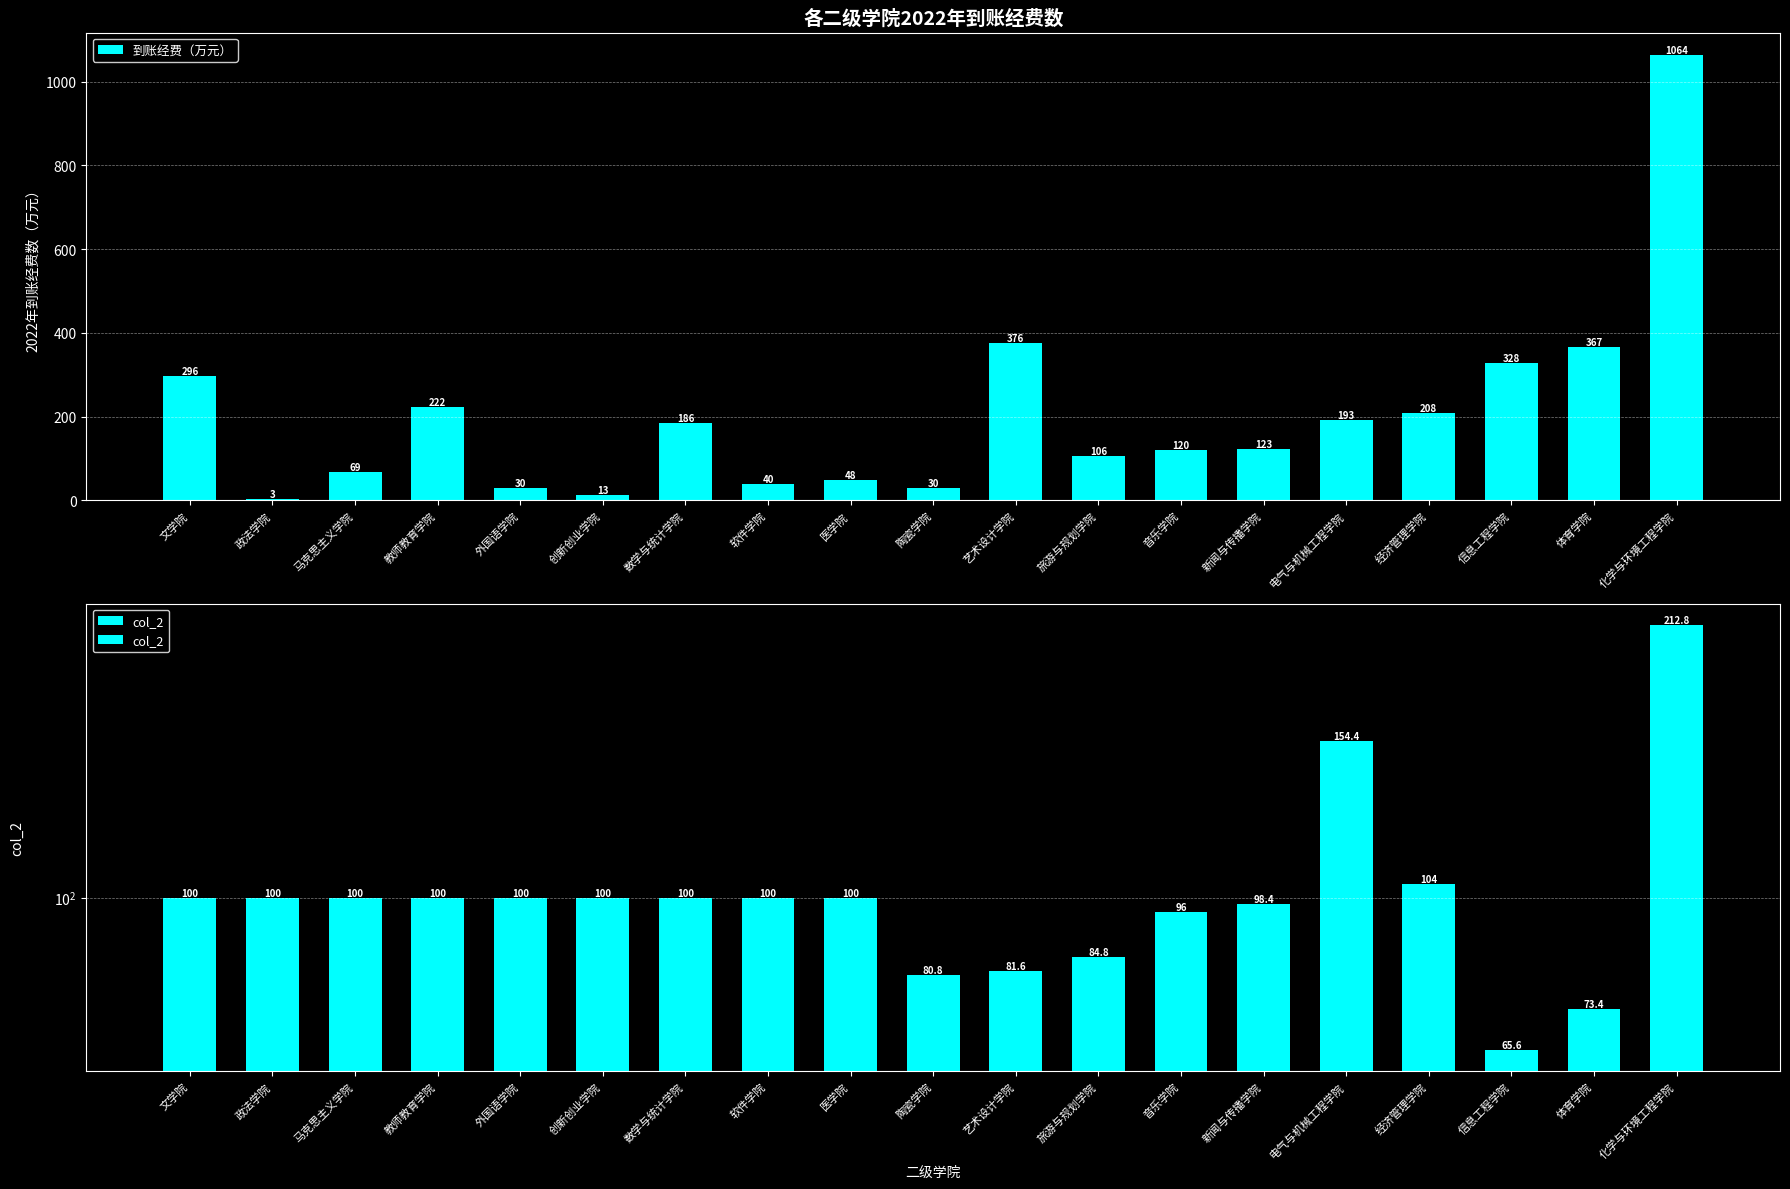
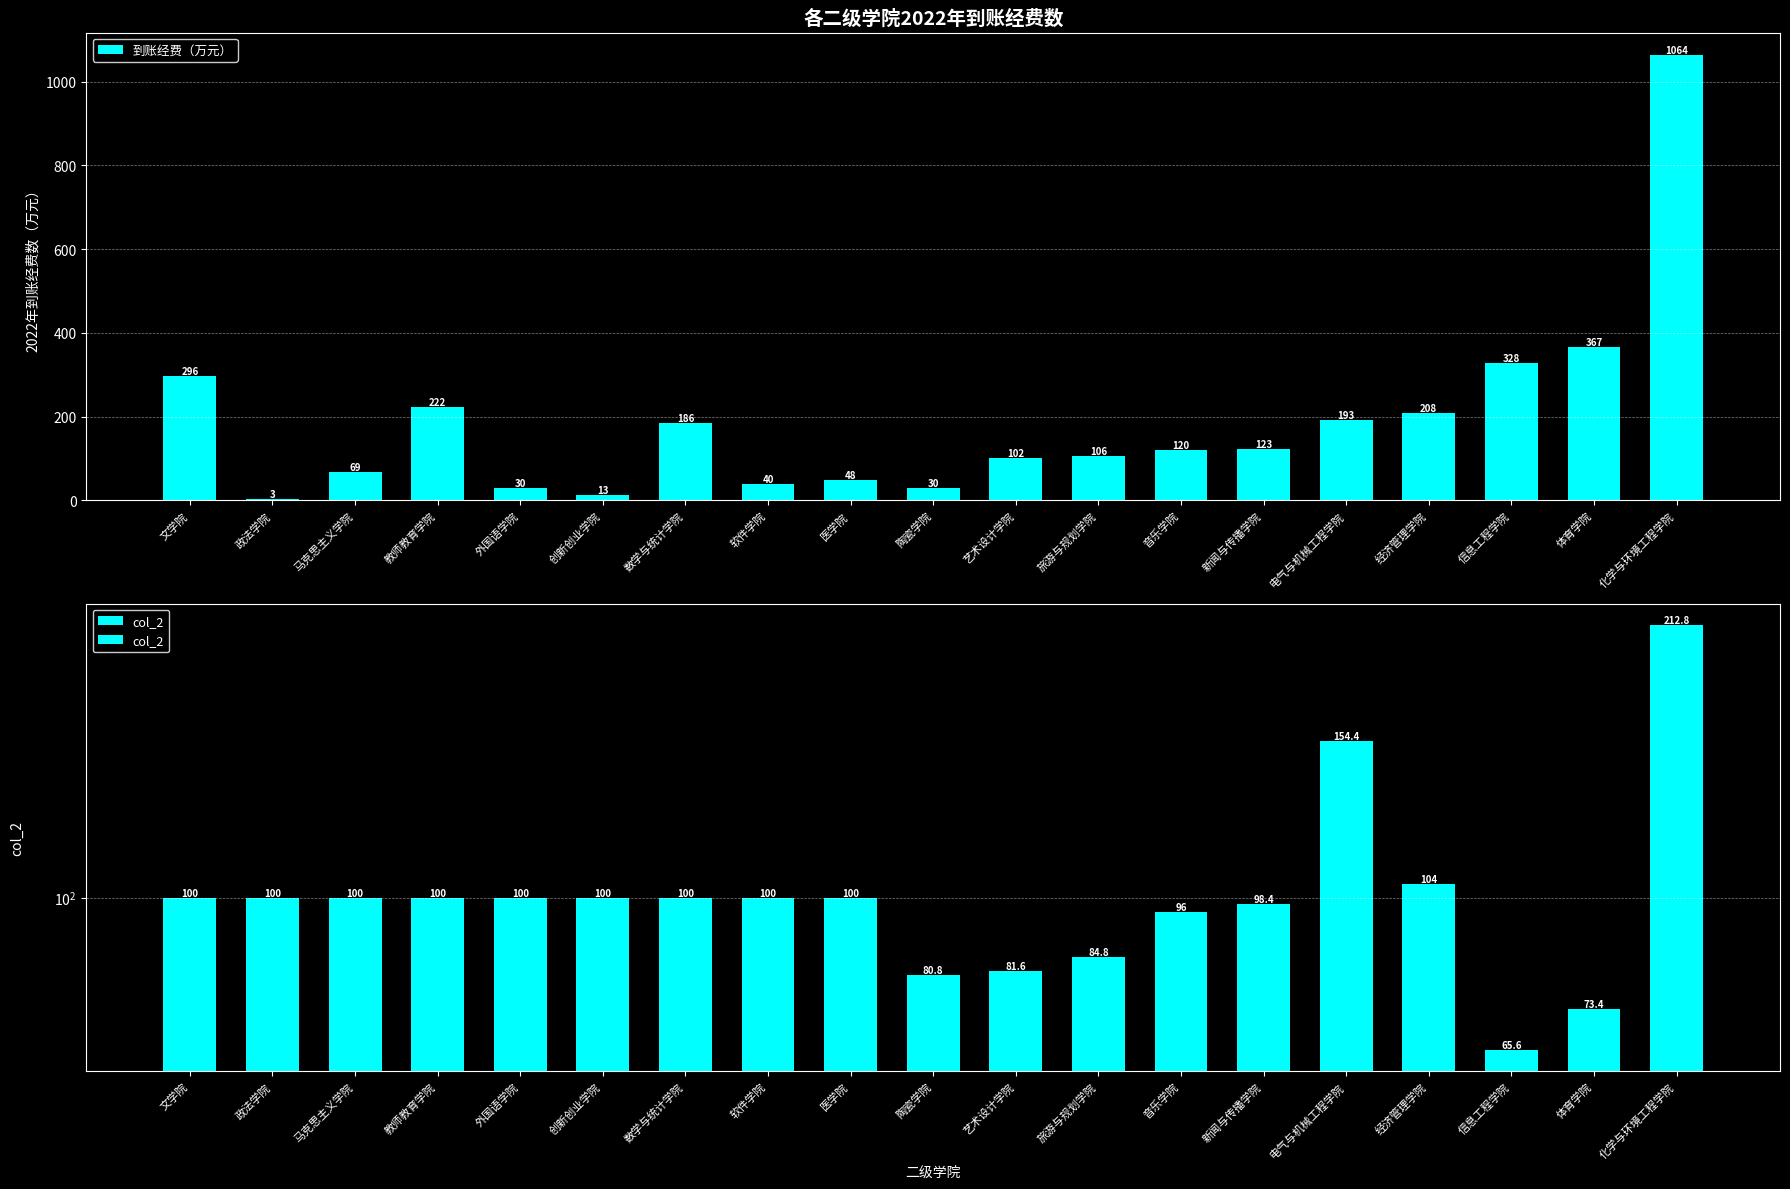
  {
    "各二级学院2022年到账经费数": {
      "文学院": 296,
      "政法学院": 3,
      "马克思主义学院": 69,
      "教师教育学院": 222,
      "外国语学院": 30,
      "创新创业学院": 13,
      "数学与统计学院": 186,
      "软件学院": 40,
      "医学院": 48,
      "陶瓷学院": 30,
-     "艺术设计学院": 376,
+     "艺术设计学院": 102,
      "旅游与规划学院": 106,
      "音乐学院": 120,
      "新闻与传播学院": 123,
      "电气与机械工程学院": 193,
      "经济管理学院": 208,
      "信息工程学院": 328,
      "体育学院": 367,
      "化学与环境工程学院": 1064
    }
  }
